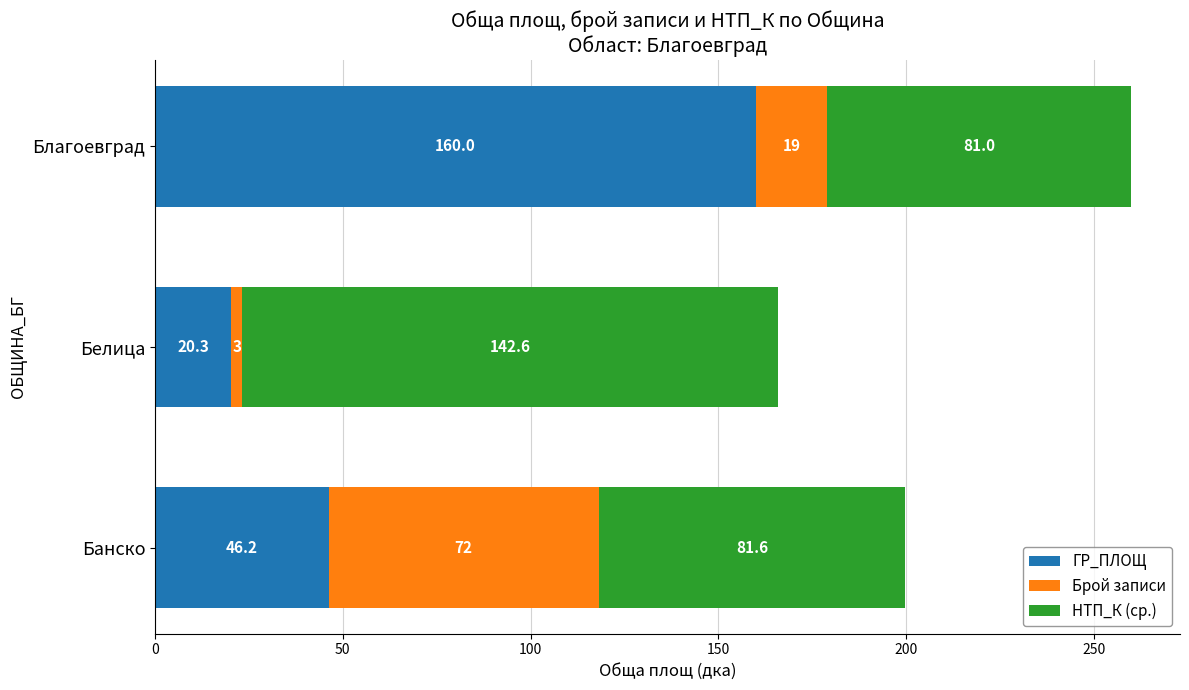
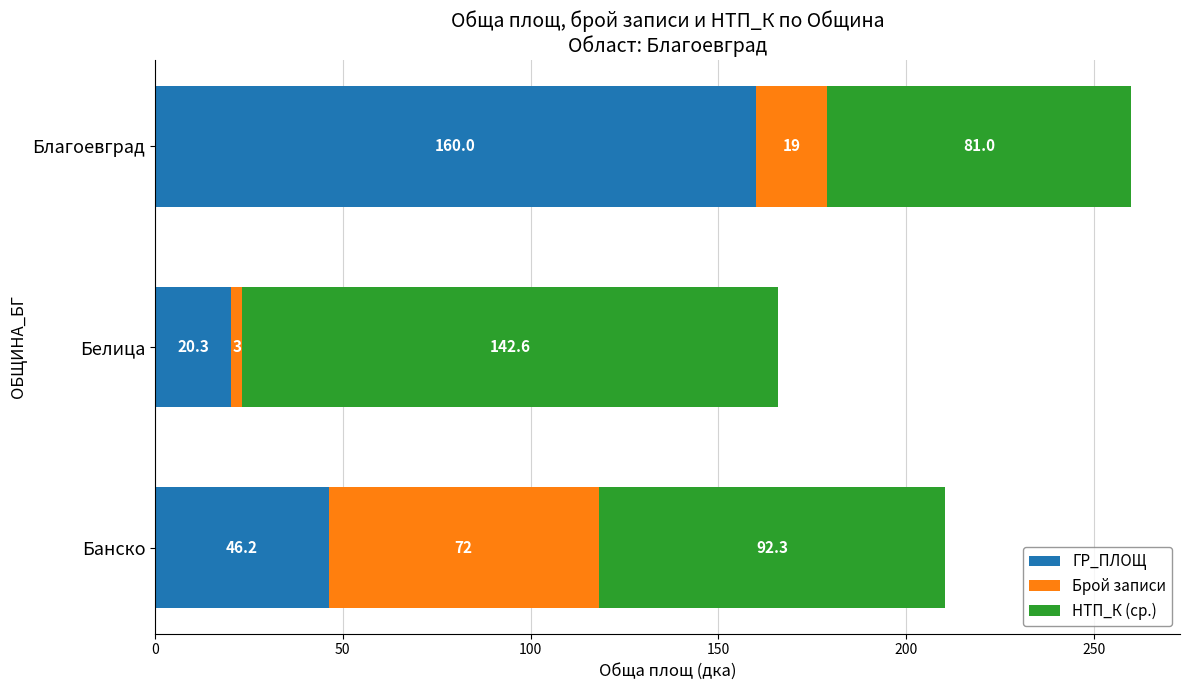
  {
    "ГР_ПЛОЩ": {
      "Благоевград": 160.0,
      "Белица": 20.3,
      "Банско": 46.2
    },
    "Брой записи": {
      "Благоевград": 19,
      "Белица": 3,
      "Банско": 72
    },
    "НТП_К (ср.)": {
      "Благоевград": 81.0,
      "Белица": 142.6,
-     "Банско": 81.6
+     "Банско": 92.3
    }
  }
